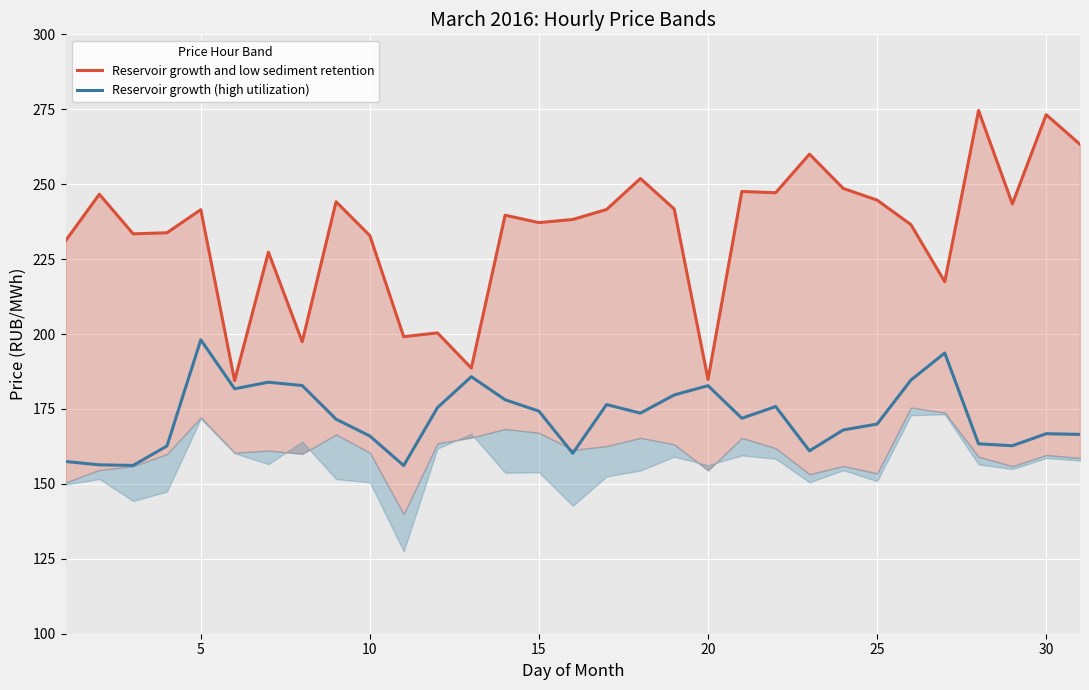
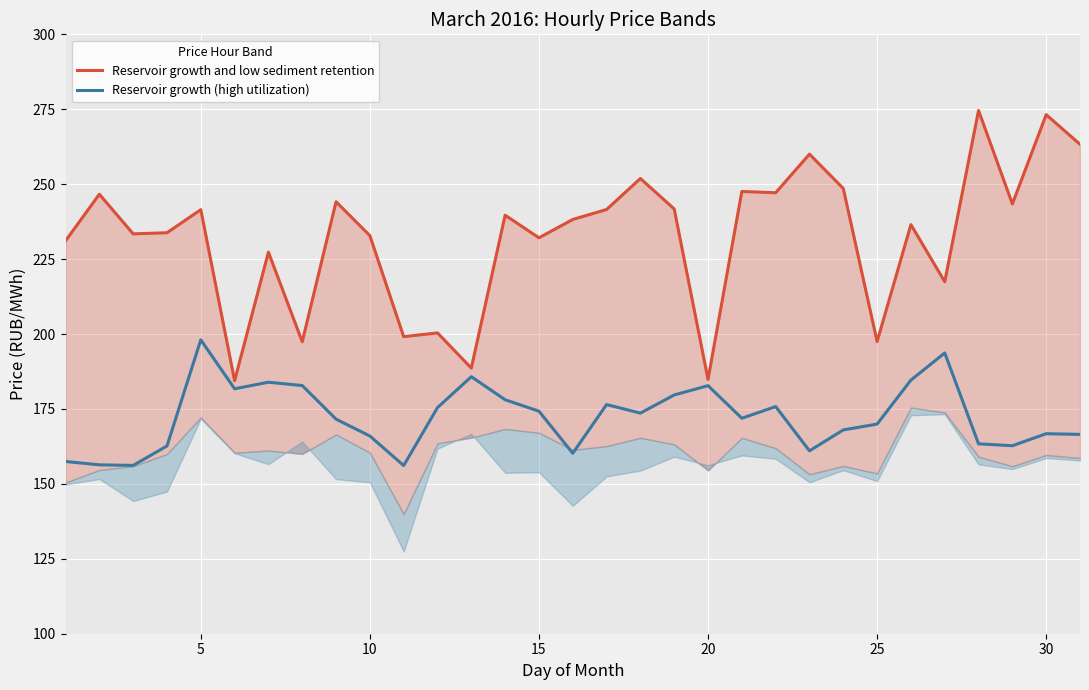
  {
    "Reservoir growth and low sediment retention": {
      "5": 242,
      "10": 233,
-     "15": 237,
+     "15": 232,
      "20": 185,
-     "25": 245,
+     "25": 197,
      "30": 273
    }
  }
